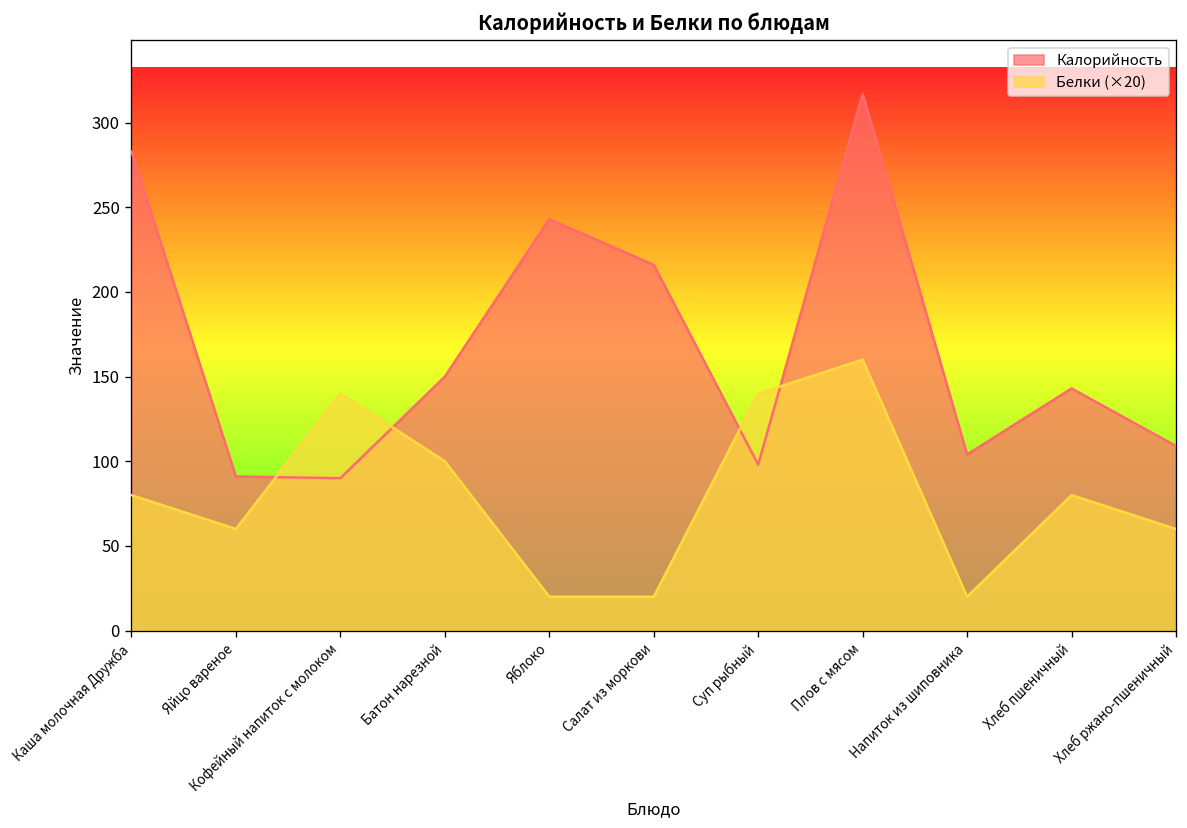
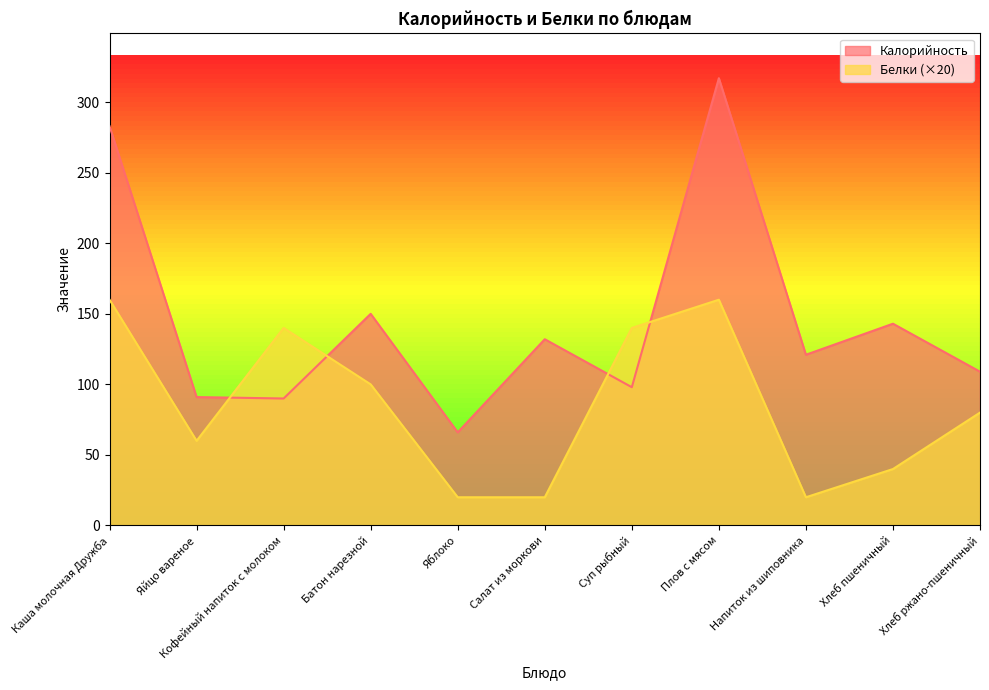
  {
    "Калорийность": {
      "Каша молочная Дружба": 283,
      "Яйцо вареное": 91,
      "Кофейный напиток с молоком": 90,
      "Батон нарезной": 150,
-     "Яблоко": 243,
-     "Салат из моркови": 216,
+     "Яблоко": 66,
+     "Салат из моркови": 132,
      "Суп рыбный": 98,
      "Плов с мясом": 317,
-     "Напиток из шиповника": 104,
+     "Напиток из шиповника": 121,
      "Хлеб пшеничный": 143,
      "Хлеб ржано-пшеничный": 109
    },
    "Белки (×20)": {
-     "Каша молочная Дружба": 80,
+     "Каша молочная Дружба": 160,
      "Яйцо вареное": 60,
      "Кофейный напиток с молоком": 140,
      "Батон нарезной": 100,
      "Яблоко": 20,
      "Салат из моркови": 20,
      "Суп рыбный": 140,
      "Плов с мясом": 160,
      "Напиток из шиповника": 20,
-     "Хлеб пшеничный": 80,
-     "Хлеб ржано-пшеничный": 60
+     "Хлеб пшеничный": 40,
+     "Хлеб ржано-пшеничный": 80
    }
  }
